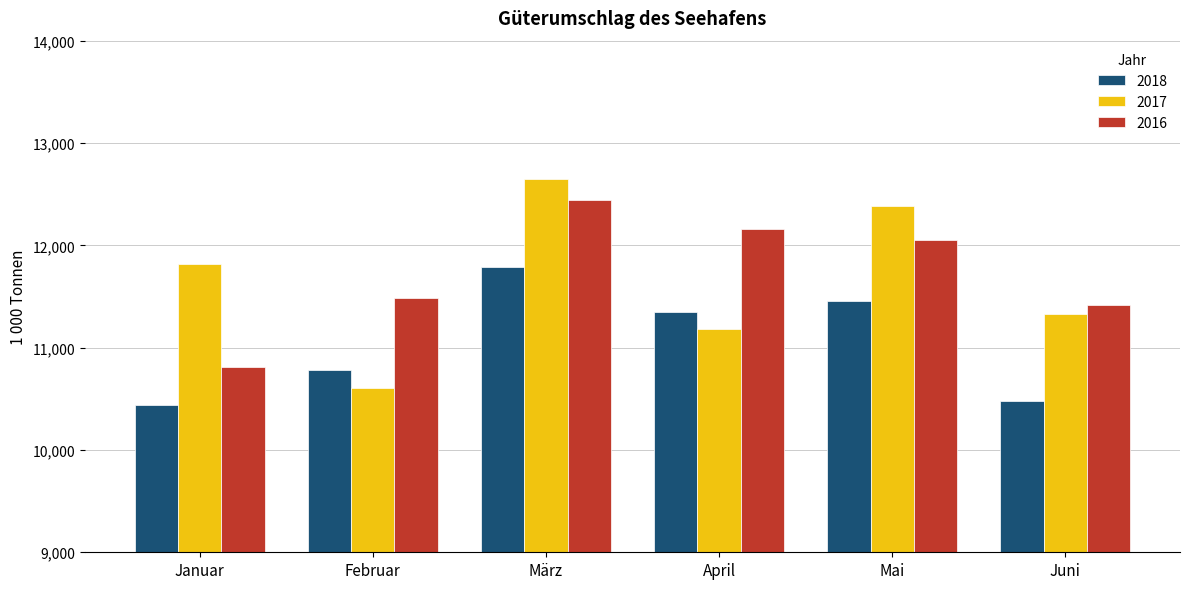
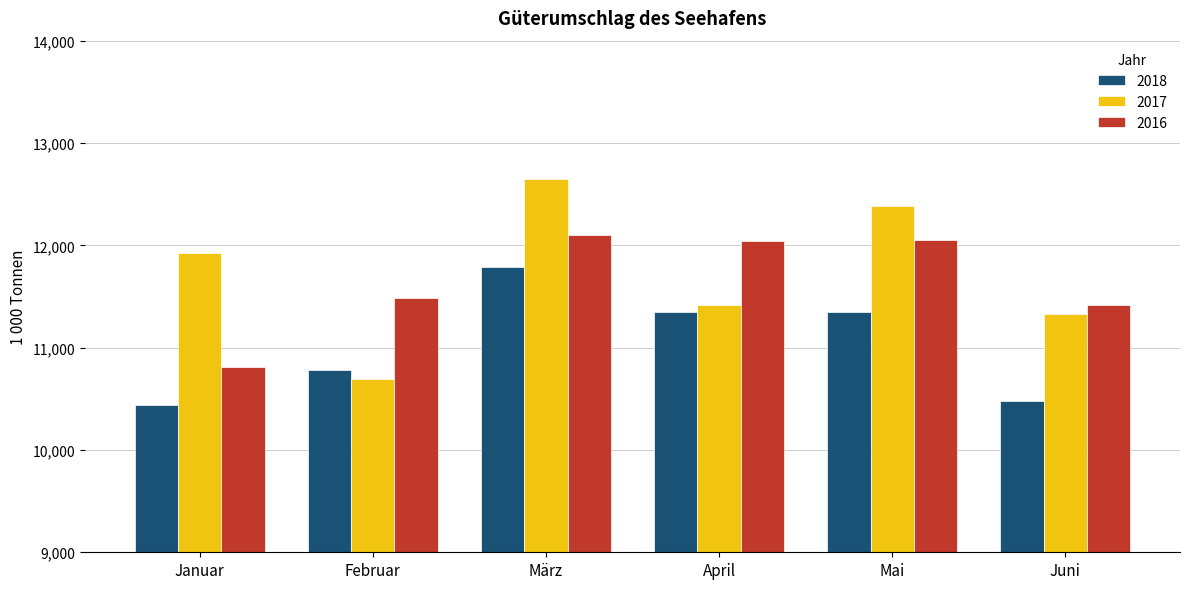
  {
    "2018": {
      "Januar": "10,440",
      "Februar": "10,780",
      "März": "11,790",
      "April": "11,350",
-     "Mai": "11,460",
+     "Mai": "11,350",
      "Juni": "10,480"
    },
    "2017": {
-     "Januar": "11,820",
-     "Februar": "10,610",
+     "Januar": "11,930",
+     "Februar": "10,700",
      "März": "12,650",
-     "April": "11,180",
+     "April": "11,410",
      "Mai": "12,390",
      "Juni": "11,330"
    },
    "2016": {
      "Januar": "10,810",
      "Februar": "11,480",
-     "März": "12,440",
-     "April": "12,160",
+     "März": "12,100",
+     "April": "12,050",
      "Mai": "12,050",
      "Juni": "11,410"
    }
  }
